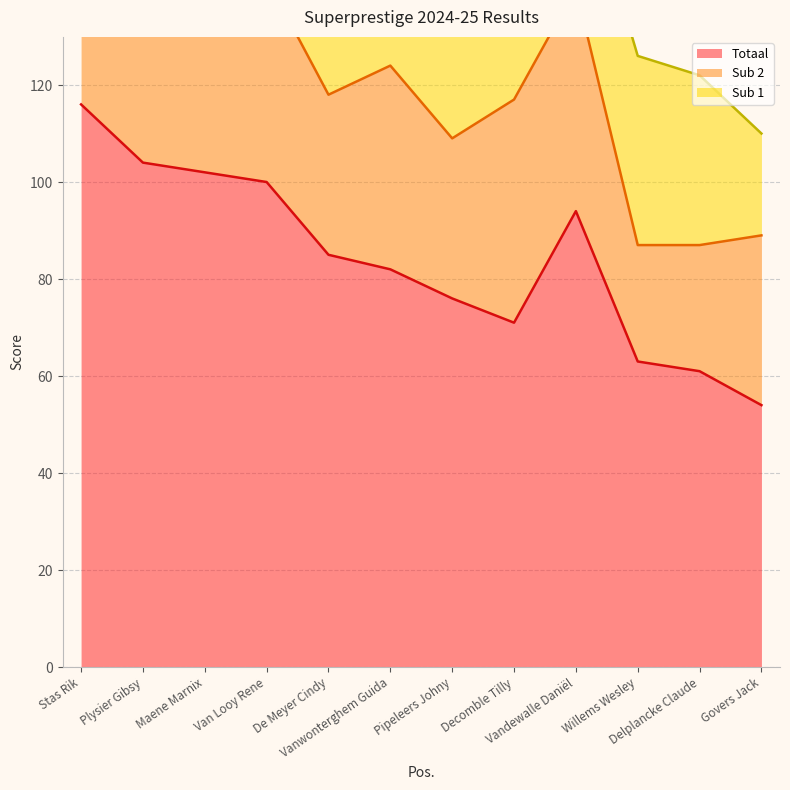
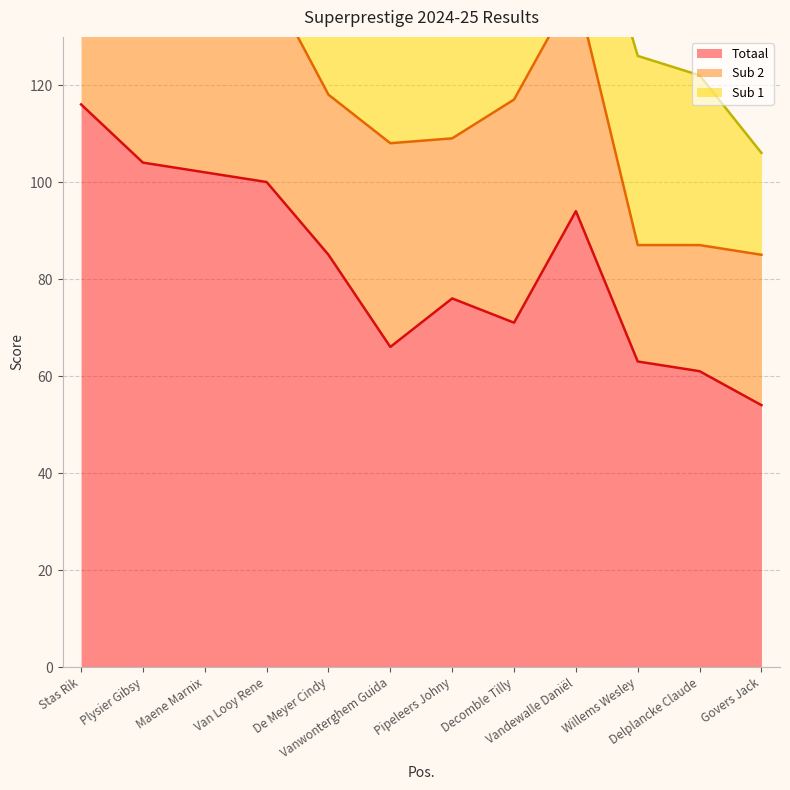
  {
    "Totaal": {
      "Stas Rik": 116,
      "Plysier Gibsy": 104,
      "Maene Marnix": 102,
      "Van Looy Rene": 100,
      "De Meyer Cindy": 85,
-     "Vanwonterghem Guida": 82,
+     "Vanwonterghem Guida": 66,
      "Pipeleers Johny": 76,
      "Decomble Tilly": 71,
      "Vandewalle Daniël": 94,
      "Willems Wesley": 63,
      "Delplancke Claude": 61,
      "Govers Jack": 54
    },
    "Sub 2": {
      "De Meyer Cindy": 33,
      "Vanwonterghem Guida": 42,
      "Pipeleers Johny": 33,
      "Decomble Tilly": 46,
      "Willems Wesley": 24,
      "Delplancke Claude": 26,
-     "Govers Jack": 35
+     "Govers Jack": 31
    },
    "Sub 1": {
      "Willems Wesley": 39,
      "Govers Jack": 21
    }
  }
